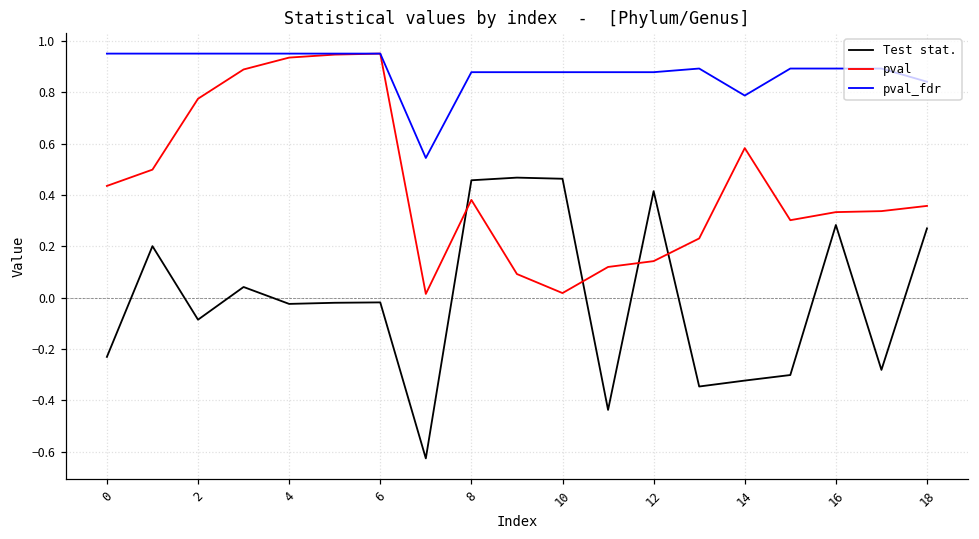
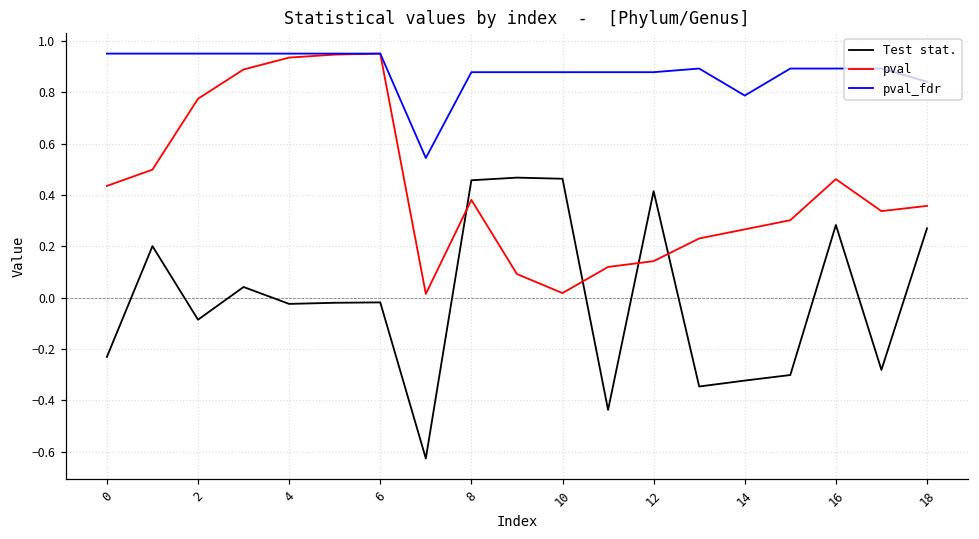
  {
    "Test stat.": {
      "0": -0.23,
      "2": -0.09,
      "4": -0.02,
      "6": -0.02,
      "8": 0.46,
      "10": 0.46,
      "12": 0.42,
      "14": -0.32,
      "16": 0.28,
      "18": 0.27
    },
    "pval": {
      "0": 0.44,
      "2": 0.78,
      "4": 0.94,
      "8": 0.38,
      "10": 0.02,
      "12": 0.14,
-     "14": 0.58,
-     "16": 0.33,
+     "14": 0.27,
+     "16": 0.46,
      "18": 0.36
    },
    "pval_fdr": {
      "0": 0.95,
      "2": 0.95,
      "4": 0.95,
      "8": 0.88,
      "10": 0.88,
      "12": 0.88,
      "14": 0.79,
      "16": 0.89
    }
  }
